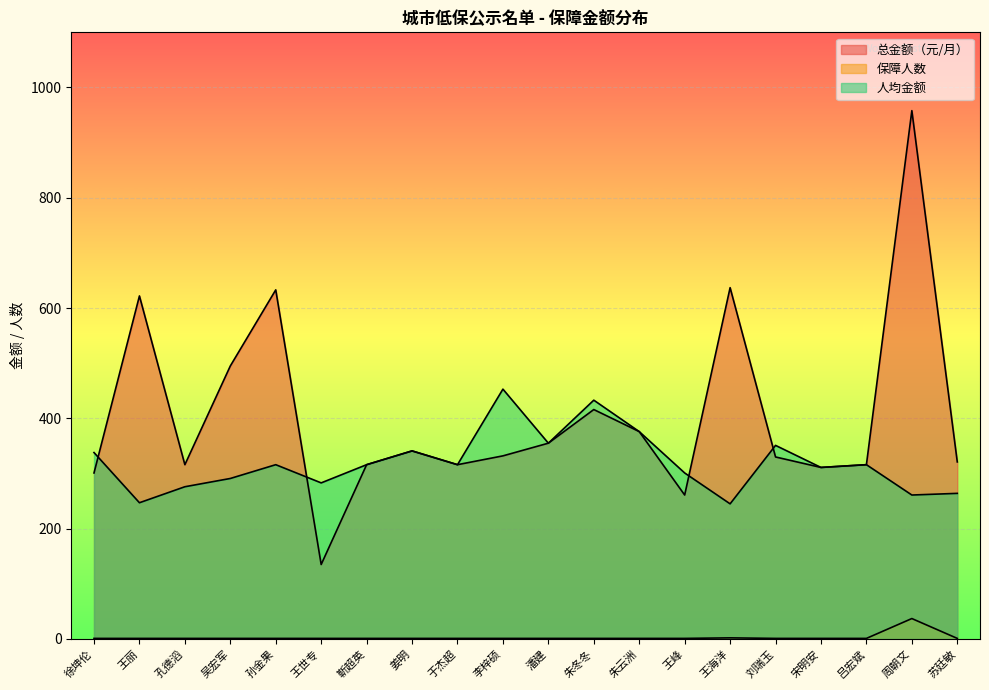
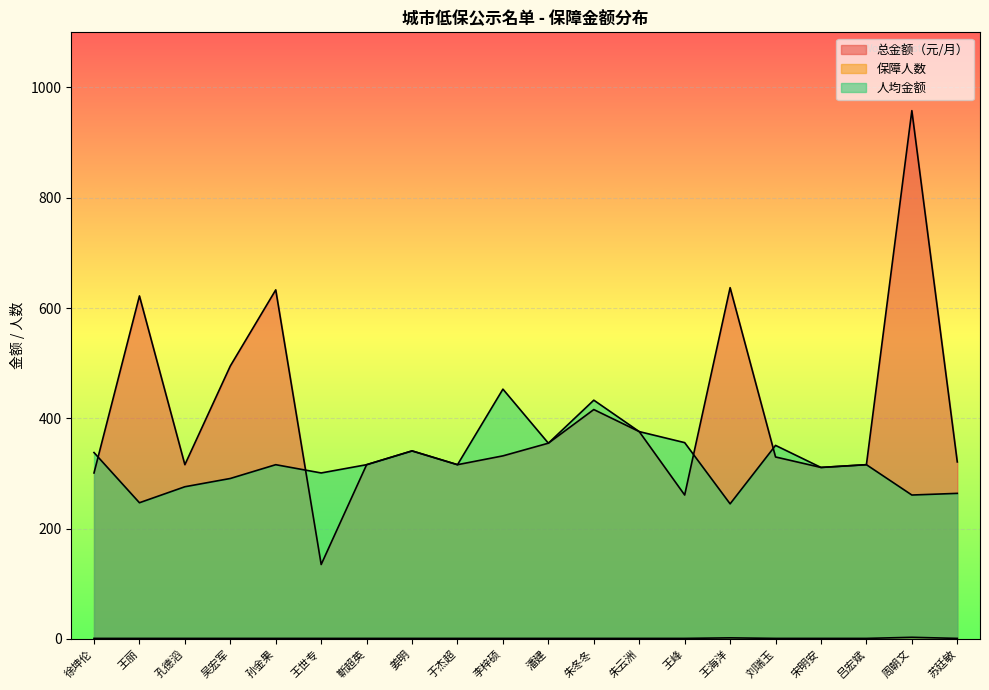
  {
    "总金额（元/月）": {
      "徐坤伦": 300,
      "王丽": 620,
      "孔德滔": 320,
      "吴宏军": 500,
      "孙金果": 630,
      "王世专": 140,
      "李梓硕": 330,
      "朱冬冬": 420,
      "王峰": 260,
      "王海洋": 640,
      "刘瑞玉": 330,
      "周朝文": 960,
      "苏廷敏": 320
    },
    "保障人数": {
      "徐坤伦": 0,
      "王丽": 0,
      "孔德滔": 0,
      "吴宏军": 0,
      "孙金果": 0,
      "王世专": 0,
      "靳超英": 0,
      "姜明": 0,
      "于杰超": 0,
      "李梓硕": 0,
      "潘建": 0,
      "朱冬冬": 0,
      "朱云洲": 0,
      "王峰": 0,
      "王海洋": 0,
      "刘瑞玉": 0,
      "宋明安": 0,
      "吕宏斌": 0,
-     "周朝文": 40,
+     "周朝文": 0,
      "苏廷敏": 0
    },
    "人均金额": {
      "徐坤伦": 340,
      "王丽": 250,
      "孔德滔": 280,
      "吴宏军": 290,
      "孙金果": 320,
-     "王世专": 280,
+     "王世专": 300,
      "李梓硕": 450,
      "朱冬冬": 430,
-     "王峰": 300,
+     "王峰": 360,
      "王海洋": 250,
      "刘瑞玉": 350,
      "周朝文": 260,
      "苏廷敏": 260
    }
  }
